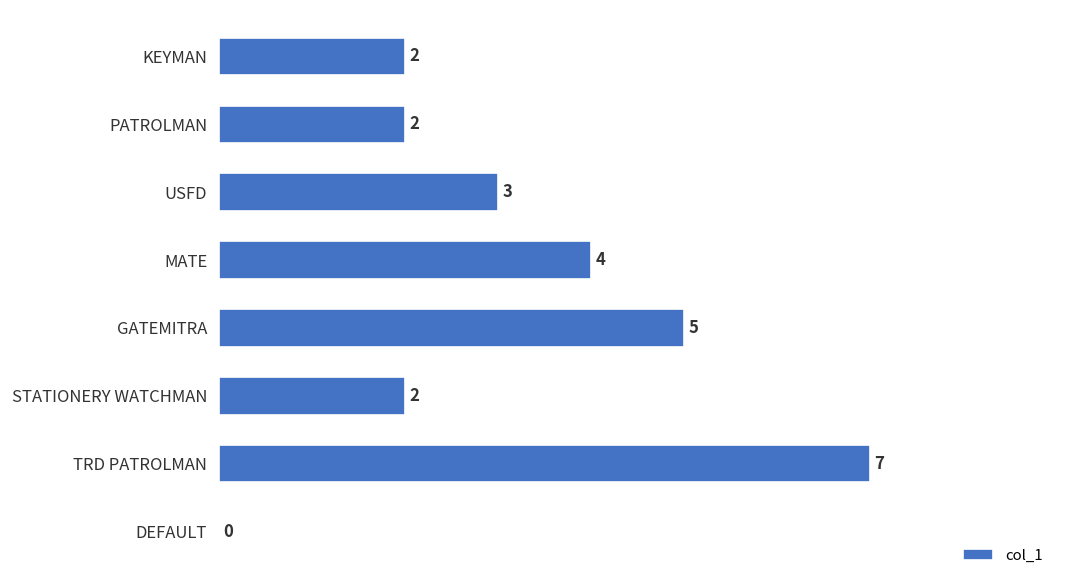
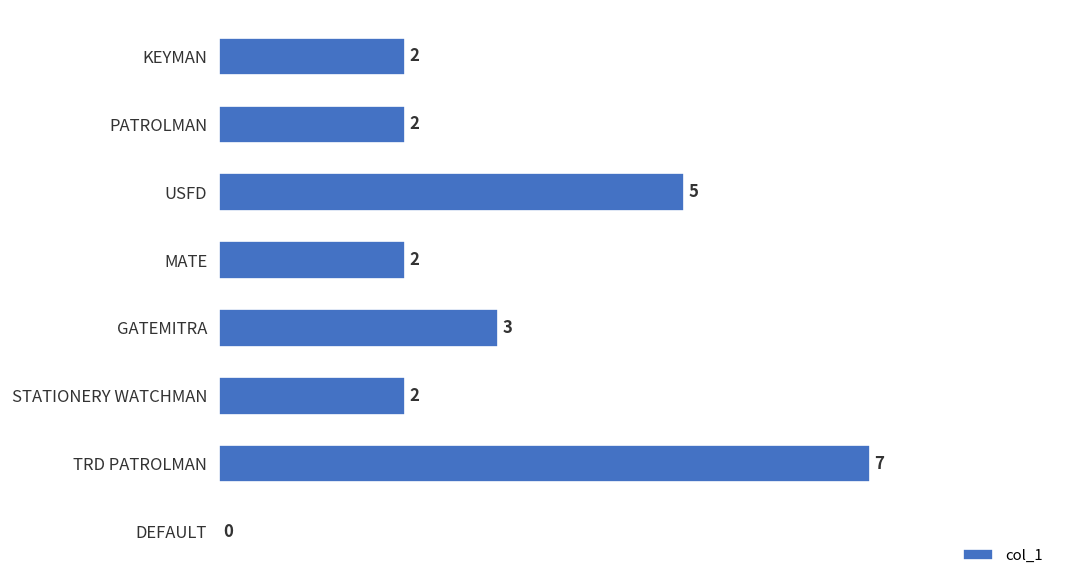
  {
    "KEYMAN": 2,
    "PATROLMAN": 2,
-   "USFD": 3,
-   "MATE": 4,
-   "GATEMITRA": 5,
+   "USFD": 5,
+   "MATE": 2,
+   "GATEMITRA": 3,
    "STATIONERY WATCHMAN": 2,
    "TRD PATROLMAN": 7,
    "DEFAULT": 0
  }
